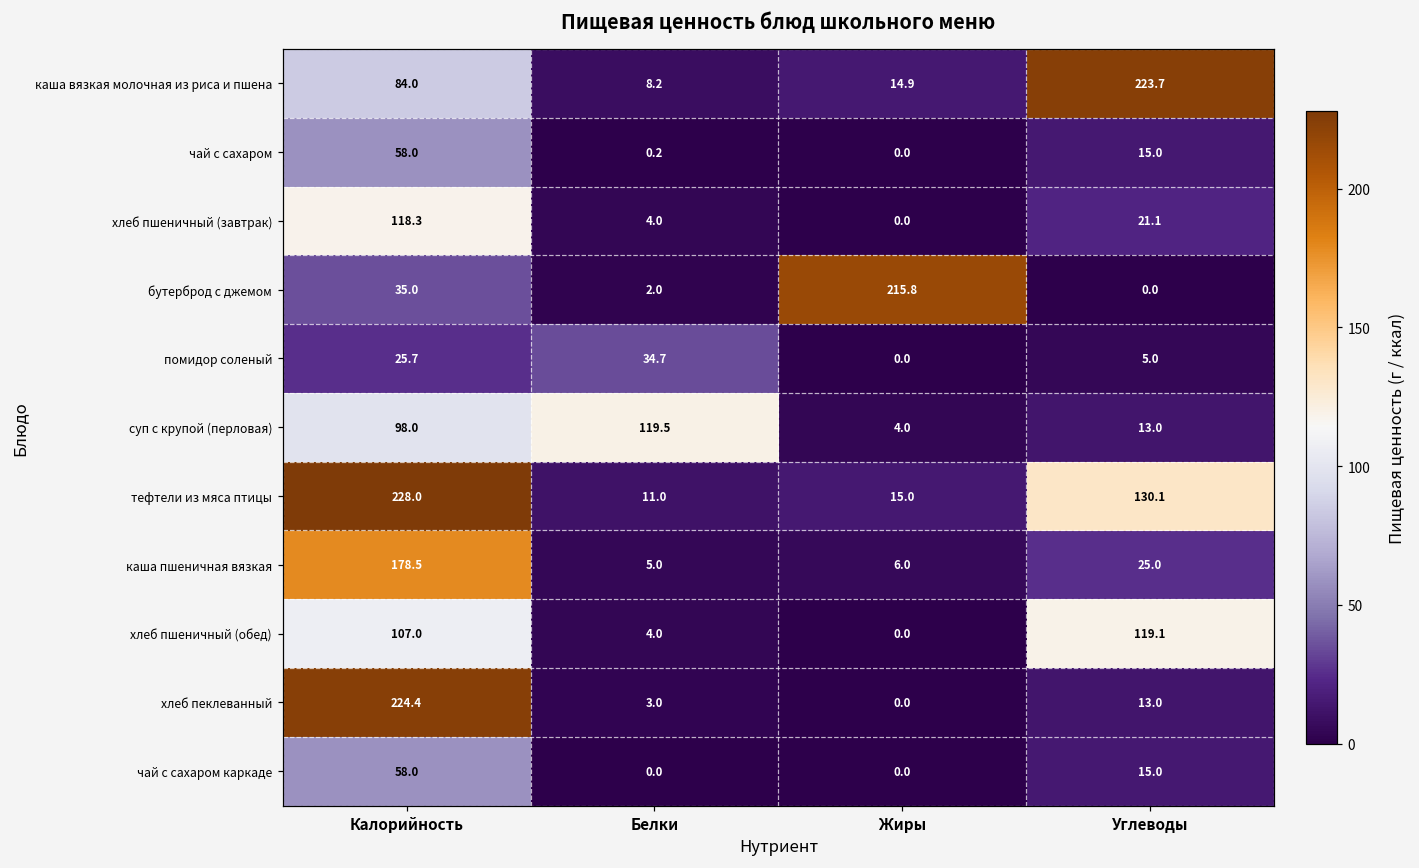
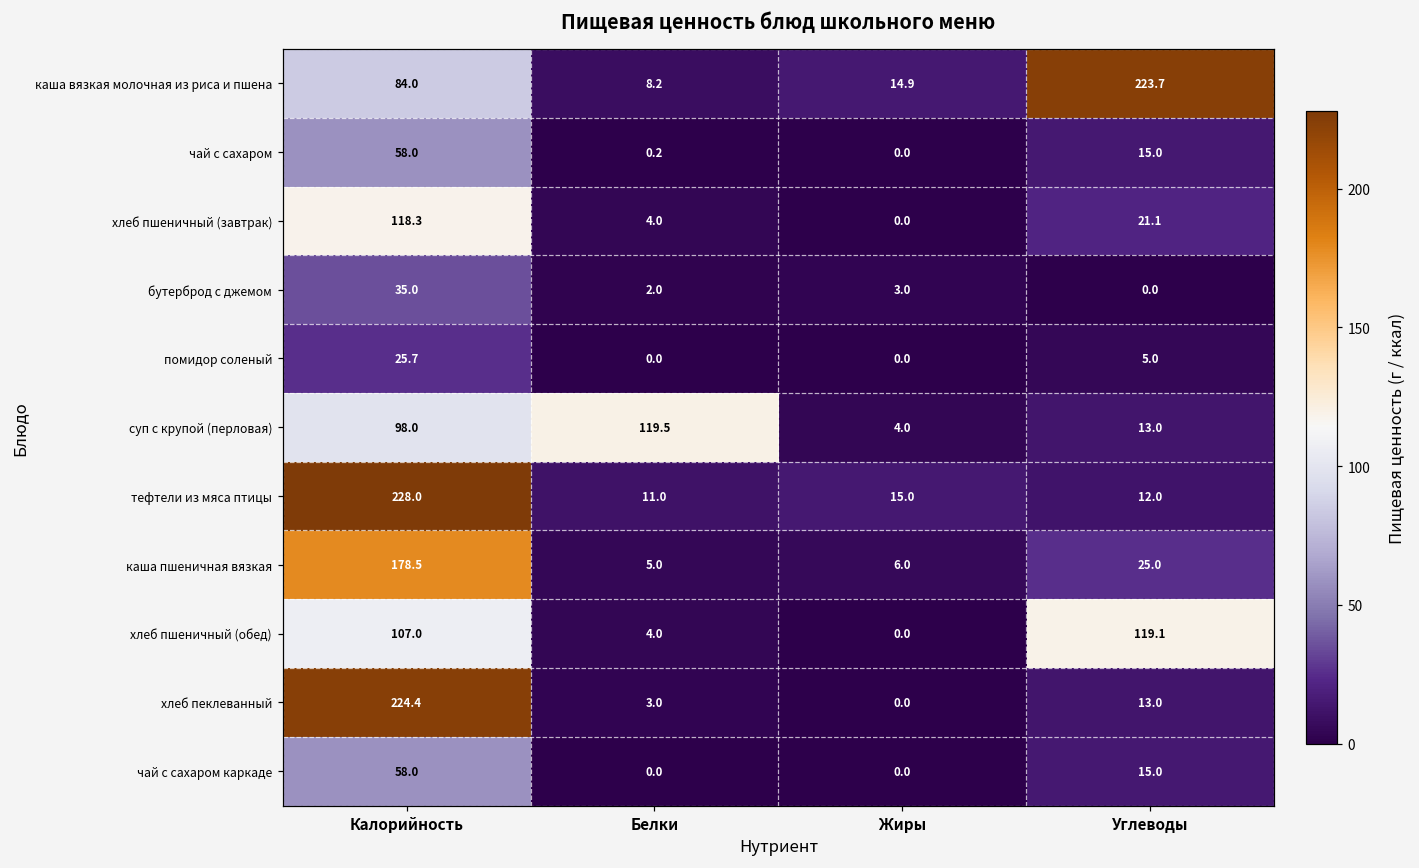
  {
    "каша вязкая молочная из риса и пшена": {
      "Калорийность": 84.0,
      "Белки": 8.2,
      "Жиры": 14.9,
      "Углеводы": 223.7
    },
    "чай с сахаром": {
      "Калорийность": 58.0,
      "Белки": 0.2,
      "Жиры": 0.0,
      "Углеводы": 15.0
    },
    "хлеб пшеничный (завтрак)": {
      "Калорийность": 118.3,
      "Белки": 4.0,
      "Жиры": 0.0,
      "Углеводы": 21.1
    },
    "бутерброд с джемом": {
      "Калорийность": 35.0,
      "Белки": 2.0,
-     "Жиры": 215.8,
+     "Жиры": 3.0,
      "Углеводы": 0.0
    },
    "помидор соленый": {
      "Калорийность": 25.7,
-     "Белки": 34.7,
+     "Белки": 0.0,
      "Жиры": 0.0,
      "Углеводы": 5.0
    },
    "суп с крупой (перловая)": {
      "Калорийность": 98.0,
      "Белки": 119.5,
      "Жиры": 4.0,
      "Углеводы": 13.0
    },
    "тефтели из мяса птицы": {
      "Калорийность": 228.0,
      "Белки": 11.0,
      "Жиры": 15.0,
-     "Углеводы": 130.1
+     "Углеводы": 12.0
    },
    "каша пшеничная вязкая": {
      "Калорийность": 178.5,
      "Белки": 5.0,
      "Жиры": 6.0,
      "Углеводы": 25.0
    },
    "хлеб пшеничный (обед)": {
      "Калорийность": 107.0,
      "Белки": 4.0,
      "Жиры": 0.0,
      "Углеводы": 119.1
    },
    "хлеб пеклеванный": {
      "Калорийность": 224.4,
      "Белки": 3.0,
      "Жиры": 0.0,
      "Углеводы": 13.0
    },
    "чай с сахаром каркаде": {
      "Калорийность": 58.0,
      "Белки": 0.0,
      "Жиры": 0.0,
      "Углеводы": 15.0
    }
  }
